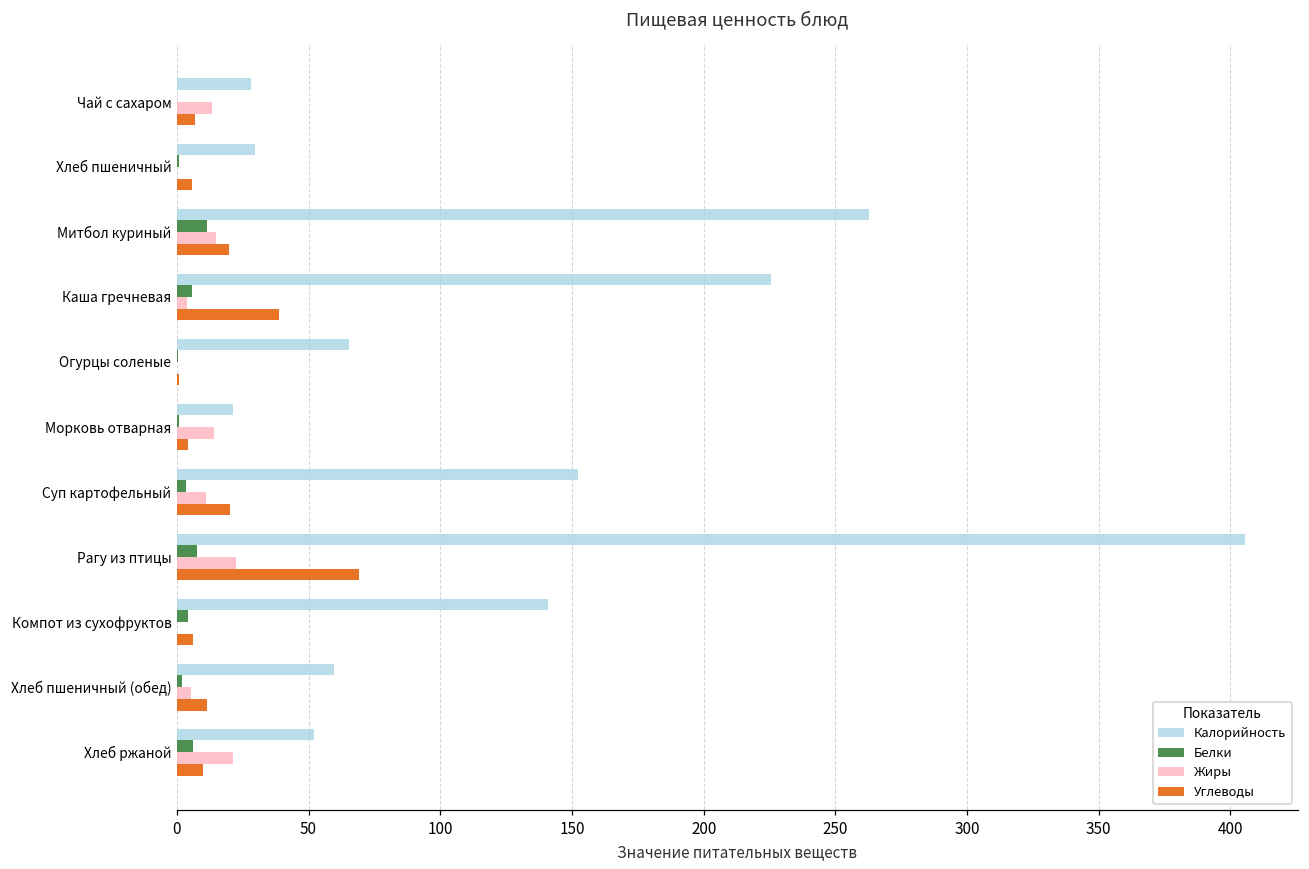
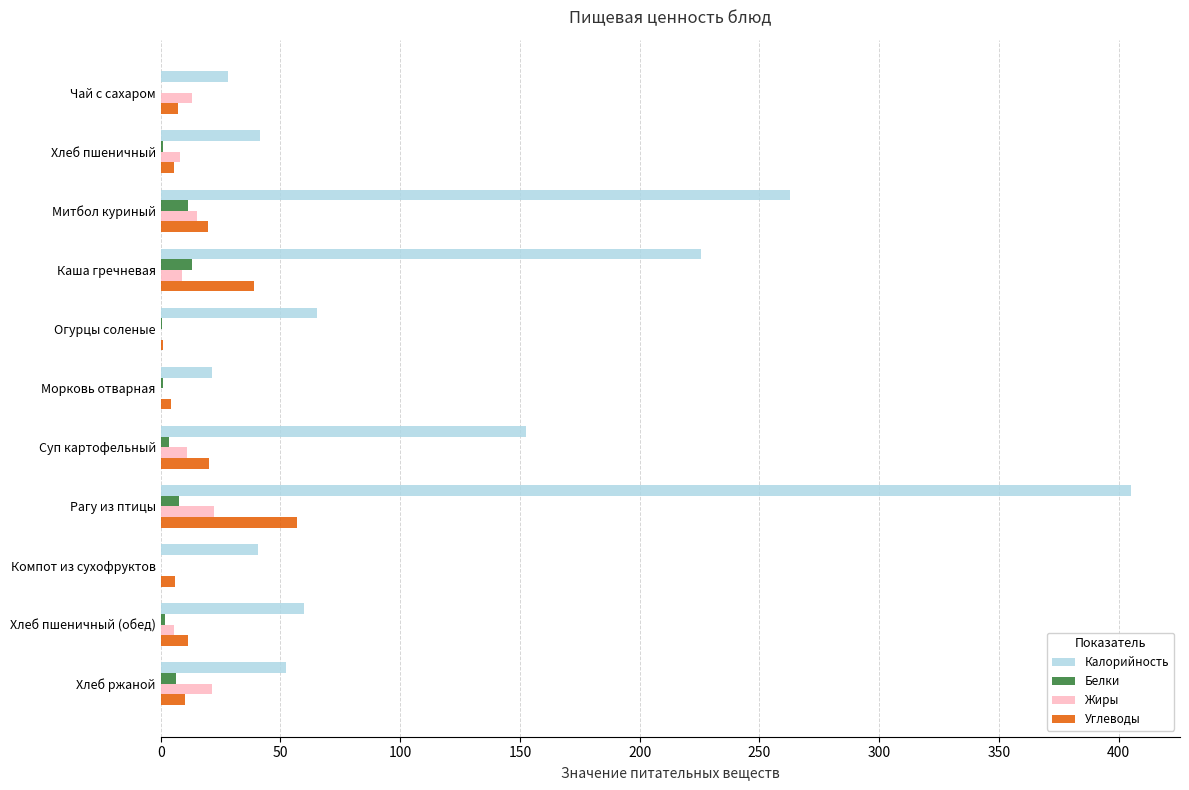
  {
    "Калорийность": {
      "Чай с сахаром": 28,
-     "Хлеб пшеничный": 30,
+     "Хлеб пшеничный": 41,
      "Митбол куриный": 263,
      "Каша гречневая": 226,
      "Огурцы соленые": 65,
      "Морковь отварная": 21,
      "Суп картофельный": 152,
      "Рагу из птицы": 405,
-     "Компот из сухофруктов": 141,
+     "Компот из сухофруктов": 40,
      "Хлеб пшеничный (обед)": 60,
      "Хлеб ржаной": 52
    },
    "Белки": {
      "Митбол куриный": 11,
-     "Каша гречневая": 6,
+     "Каша гречневая": 13,
      "Суп картофельный": 3,
      "Рагу из птицы": 8,
-     "Компот из сухофруктов": 4,
+     "Компот из сухофруктов": 0,
      "Хлеб пшеничный (обед)": 2,
      "Хлеб ржаной": 6
    },
    "Жиры": {
      "Чай с сахаром": 13,
-     "Хлеб пшеничный": 0,
+     "Хлеб пшеничный": 8,
      "Митбол куриный": 15,
-     "Каша гречневая": 4,
-     "Морковь отварная": 14,
+     "Каша гречневая": 9,
+     "Морковь отварная": 0,
      "Суп картофельный": 11,
      "Рагу из птицы": 22,
      "Компот из сухофруктов": 0,
      "Хлеб пшеничный (обед)": 5,
      "Хлеб ржаной": 21
    },
    "Углеводы": {
      "Чай с сахаром": 7,
      "Хлеб пшеничный": 6,
      "Митбол куриный": 20,
      "Каша гречневая": 39,
      "Морковь отварная": 4,
      "Суп картофельный": 20,
-     "Рагу из птицы": 69,
+     "Рагу из птицы": 57,
      "Компот из сухофруктов": 6,
      "Хлеб пшеничный (обед)": 11,
      "Хлеб ржаной": 10
    }
  }
